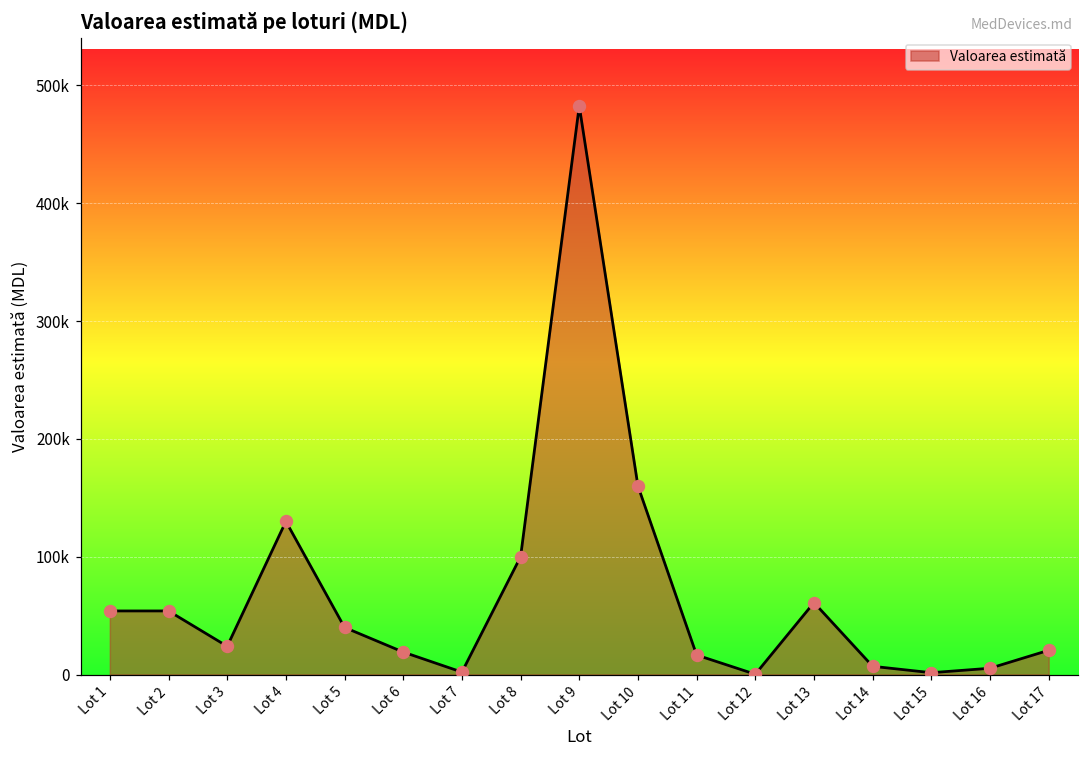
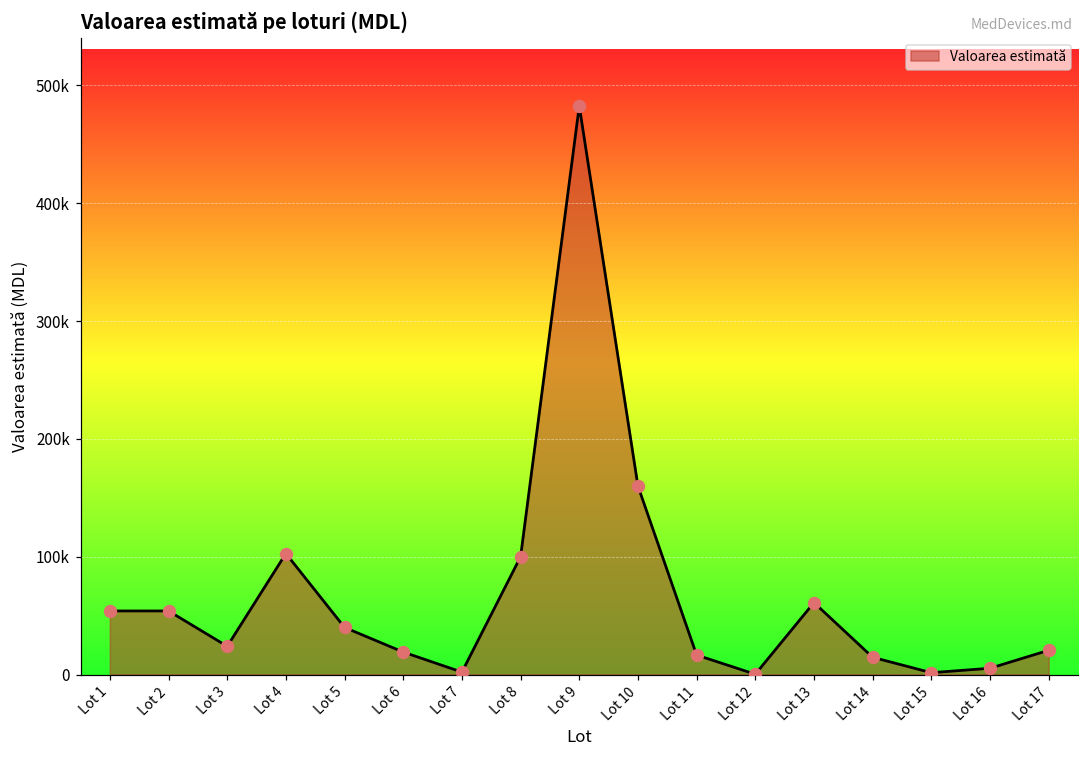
  {
    "Lot 1": 54000,
    "Lot 2": 54000,
    "Lot 3": 24000,
-   "Lot 4": 130000,
+   "Lot 4": 103000,
    "Lot 5": 40000,
    "Lot 6": 19000,
    "Lot 7": 2000,
    "Lot 8": 100000,
    "Lot 9": 483000,
    "Lot 10": 160000,
    "Lot 11": 17000,
    "Lot 12": 0,
    "Lot 13": 61000,
-   "Lot 14": 7000,
+   "Lot 14": 15000,
    "Lot 15": 2000,
    "Lot 16": 5000,
    "Lot 17": 21000
  }
